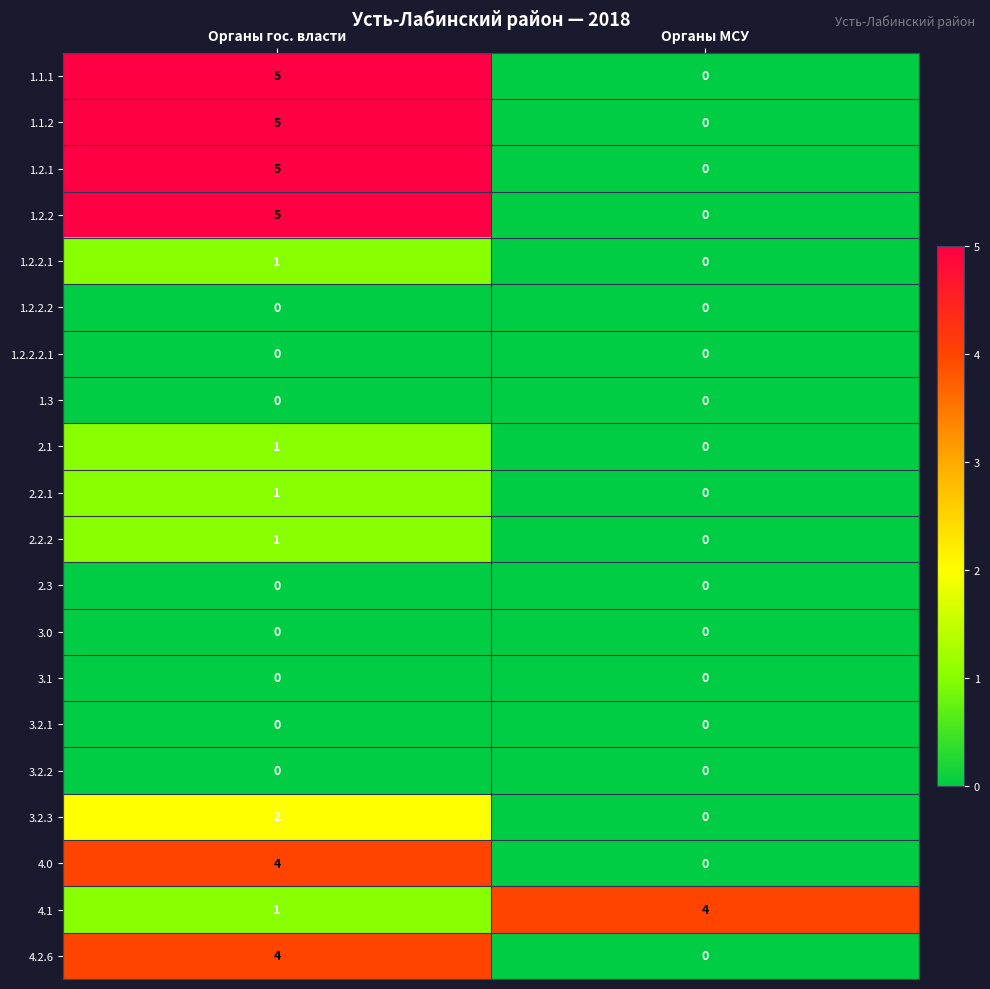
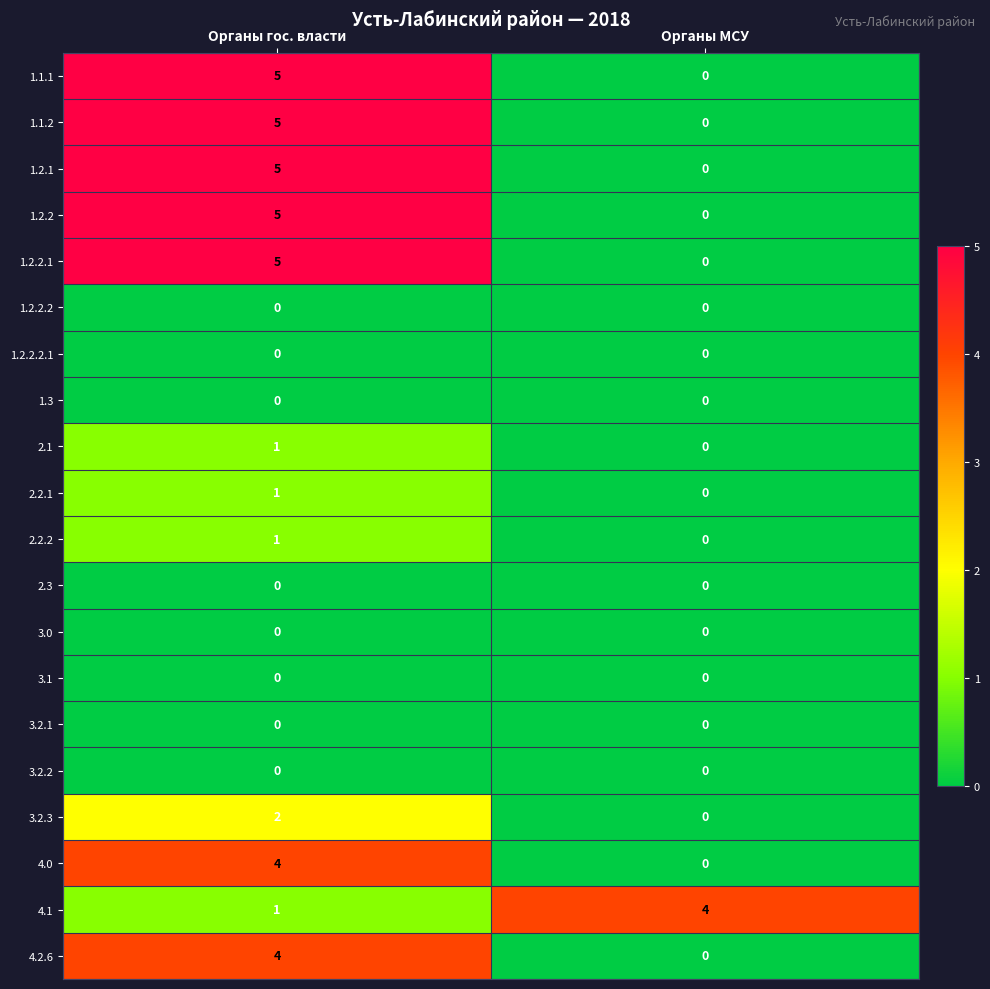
  {
    "1.1.1": {
      "Органы гос. власти": 5,
      "Органы МСУ": 0
    },
    "1.1.2": {
      "Органы гос. власти": 5,
      "Органы МСУ": 0
    },
    "1.2.1": {
      "Органы гос. власти": 5,
      "Органы МСУ": 0
    },
    "1.2.2": {
      "Органы гос. власти": 5,
      "Органы МСУ": 0
    },
    "1.2.2.1": {
-     "Органы гос. власти": 1,
+     "Органы гос. власти": 5,
      "Органы МСУ": 0
    },
    "1.2.2.2": {
      "Органы гос. власти": 0,
      "Органы МСУ": 0
    },
    "1.2.2.2.1": {
      "Органы гос. власти": 0,
      "Органы МСУ": 0
    },
    "1.3": {
      "Органы гос. власти": 0,
      "Органы МСУ": 0
    },
    "2.1": {
      "Органы гос. власти": 1,
      "Органы МСУ": 0
    },
    "2.2.1": {
      "Органы гос. власти": 1,
      "Органы МСУ": 0
    },
    "2.2.2": {
      "Органы гос. власти": 1,
      "Органы МСУ": 0
    },
    "2.3": {
      "Органы гос. власти": 0,
      "Органы МСУ": 0
    },
    "3.0": {
      "Органы гос. власти": 0,
      "Органы МСУ": 0
    },
    "3.1": {
      "Органы гос. власти": 0,
      "Органы МСУ": 0
    },
    "3.2.1": {
      "Органы гос. власти": 0,
      "Органы МСУ": 0
    },
    "3.2.2": {
      "Органы гос. власти": 0,
      "Органы МСУ": 0
    },
    "3.2.3": {
      "Органы гос. власти": 2,
      "Органы МСУ": 0
    },
    "4.0": {
      "Органы гос. власти": 4,
      "Органы МСУ": 0
    },
    "4.1": {
      "Органы гос. власти": 1,
      "Органы МСУ": 4
    },
    "4.2.6": {
      "Органы гос. власти": 4,
      "Органы МСУ": 0
    }
  }
